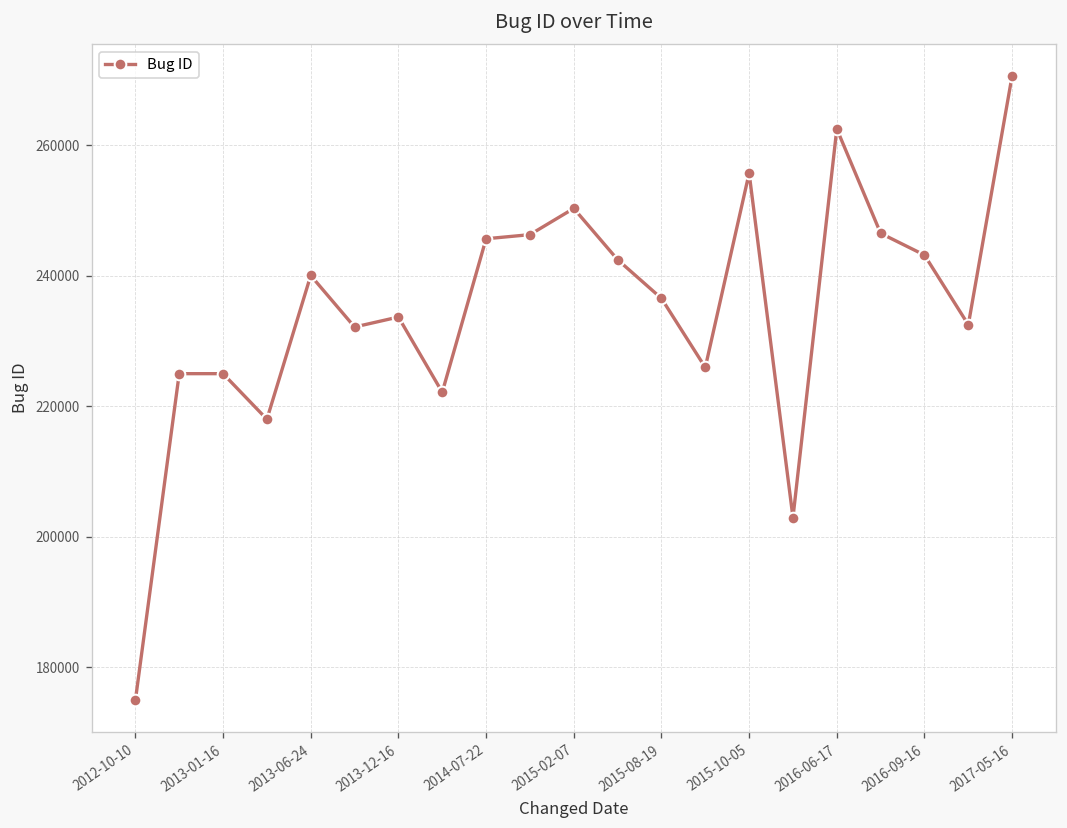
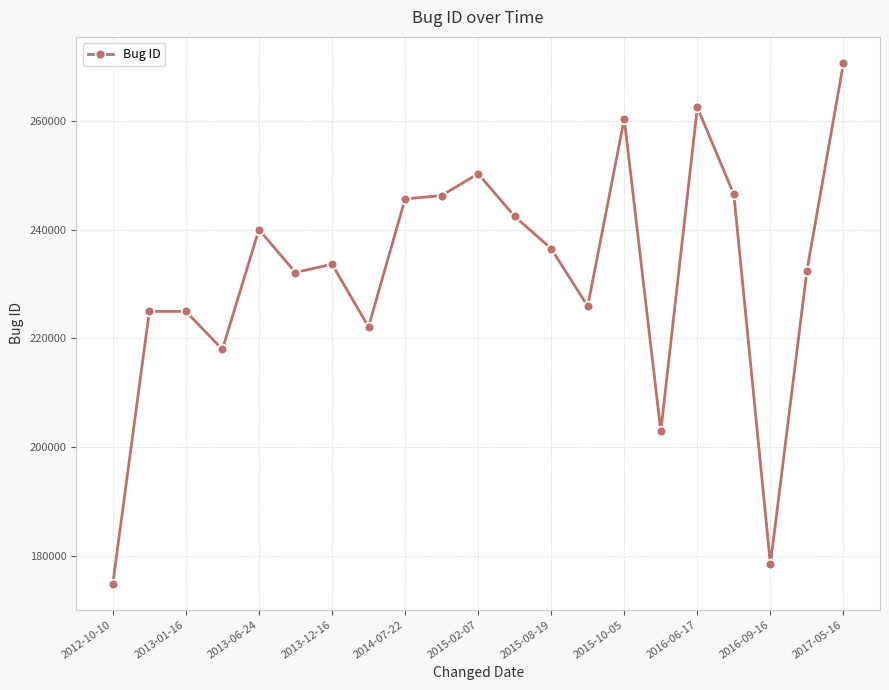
  {
    "2012-10-10": 175000,
    "2013-06-24": 240000,
-   "2015-10-05": 256000,
-   "2016-09-16": 243000,
+   "2015-10-05": 260000,
+   "2016-09-16": 178000,
    "2017-05-16": 271000
  }
